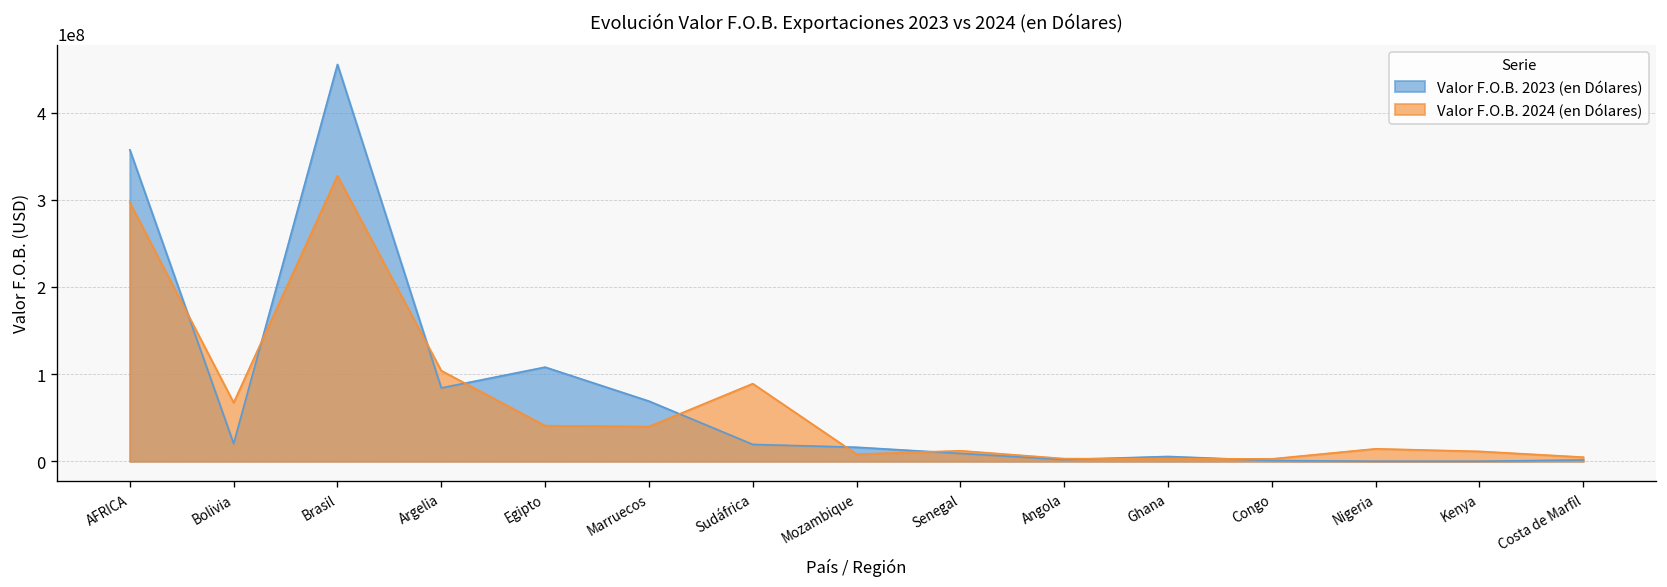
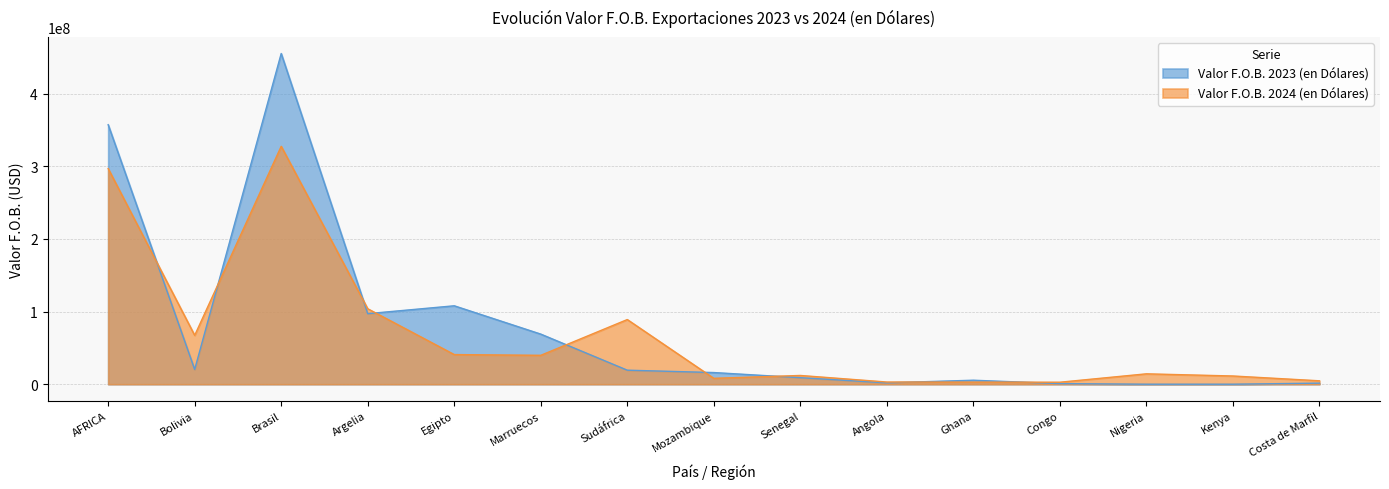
  {
    "Valor F.O.B. 2023 (en Dólares)": {
      "AFRICA": 360000000,
      "Bolivia": 20000000,
      "Brasil": 460000000,
-     "Argelia": 80000000,
+     "Argelia": 100000000,
      "Egipto": 110000000,
      "Marruecos": 70000000,
      "Sudáfrica": 20000000,
      "Mozambique": 20000000,
      "Nigeria": 0,
      "Kenya": 0
    },
    "Valor F.O.B. 2024 (en Dólares)": {
      "AFRICA": 300000000,
      "Bolivia": 70000000,
      "Brasil": 330000000,
      "Argelia": 100000000,
      "Egipto": 40000000,
      "Marruecos": 40000000,
      "Sudáfrica": 90000000,
      "Mozambique": 10000000,
      "Nigeria": 10000000,
      "Kenya": 10000000
    }
  }
